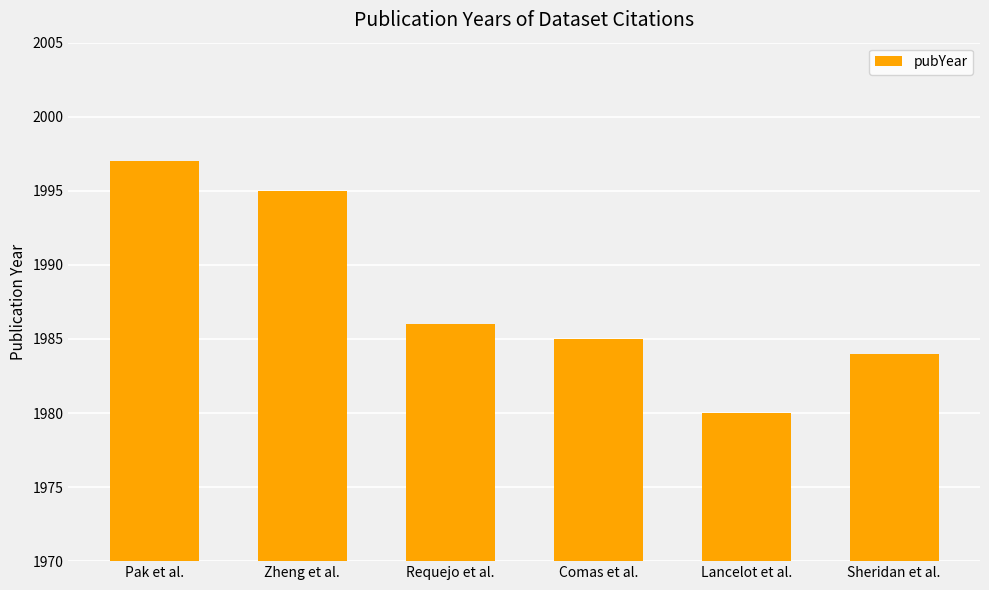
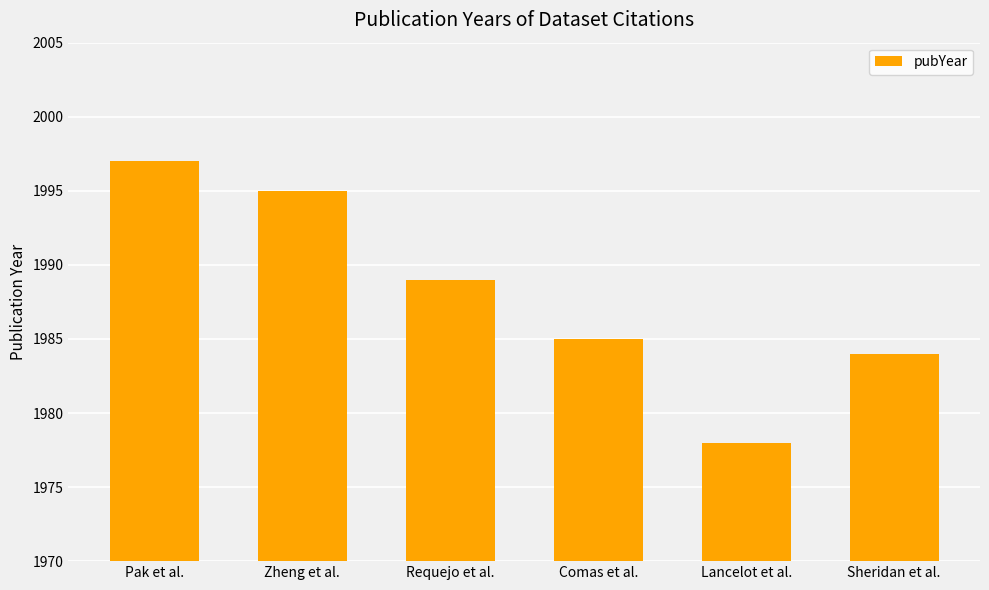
  {
    "Pak et al.": 1997,
    "Zheng et al.": 1995,
-   "Requejo et al.": 1986,
+   "Requejo et al.": 1989,
    "Comas et al.": 1985,
-   "Lancelot et al.": 1980,
+   "Lancelot et al.": 1978,
    "Sheridan et al.": 1984
  }
